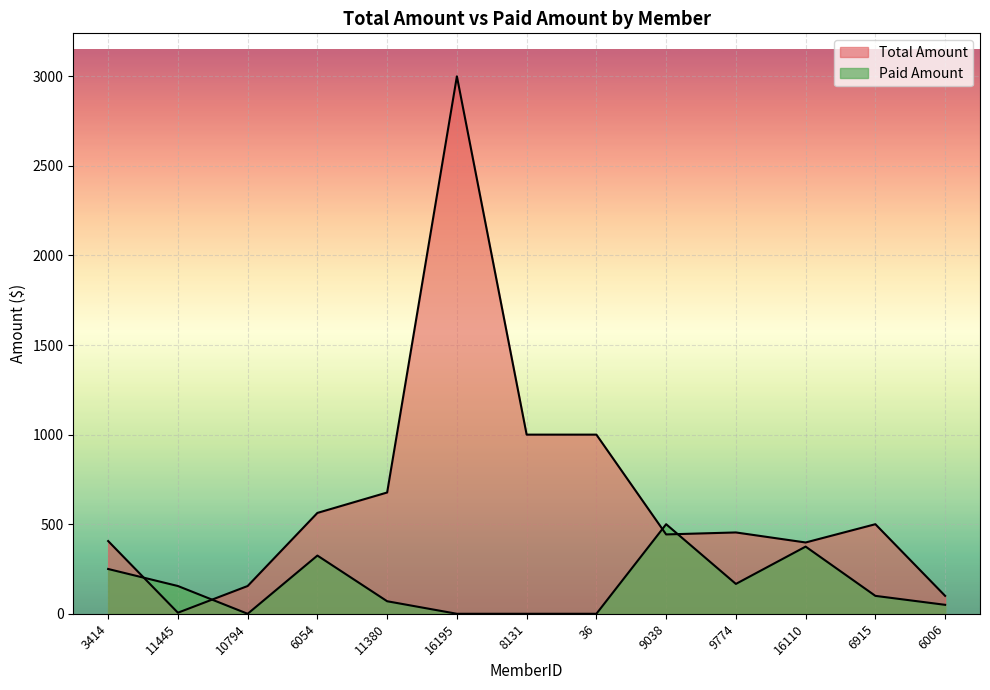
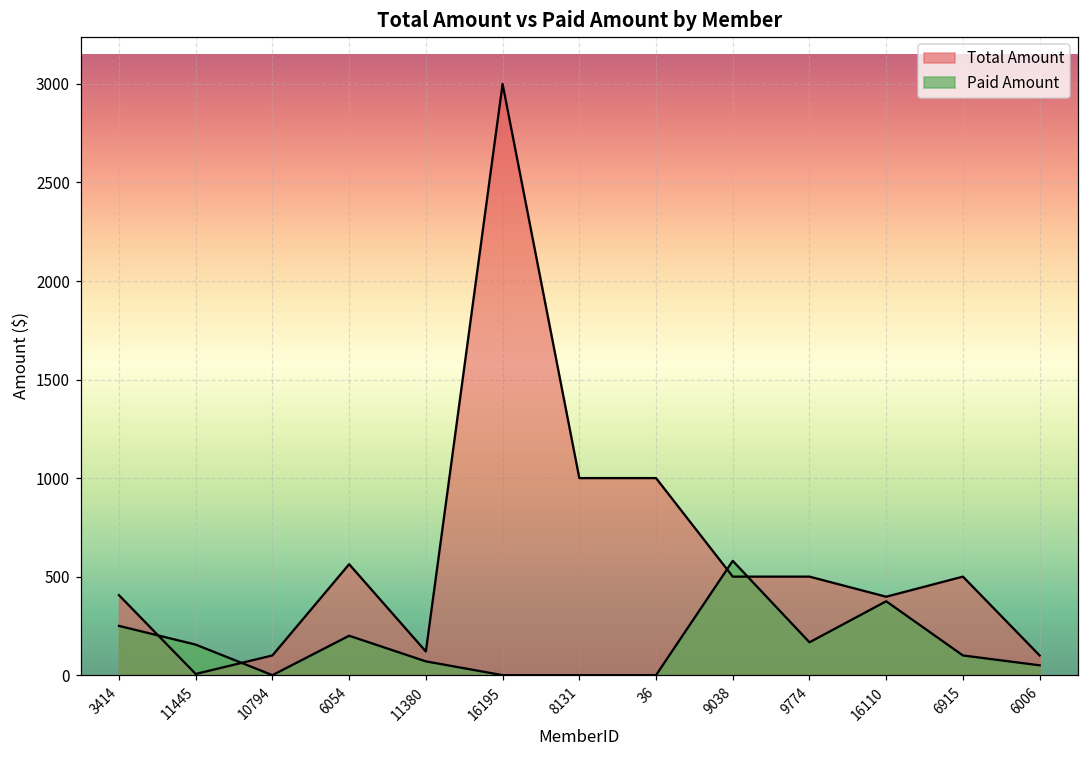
  {
    "Total Amount": {
      "3414": 410,
      "11445": 10,
-     "10794": 160,
+     "10794": 100,
      "6054": 560,
-     "11380": 680,
+     "11380": 120,
      "16195": 3000,
      "8131": 1000,
      "36": 1000,
-     "9038": 440,
-     "9774": 450,
+     "9038": 500,
+     "9774": 500,
      "16110": 400,
      "6915": 500,
      "6006": 100
    },
    "Paid Amount": {
      "3414": 250,
      "11445": 160,
      "10794": 0,
-     "6054": 330,
+     "6054": 200,
      "11380": 70,
      "16195": 0,
      "8131": 0,
      "36": 0,
-     "9038": 500,
+     "9038": 580,
      "9774": 170,
      "16110": 380,
      "6915": 100,
      "6006": 50
    }
  }
